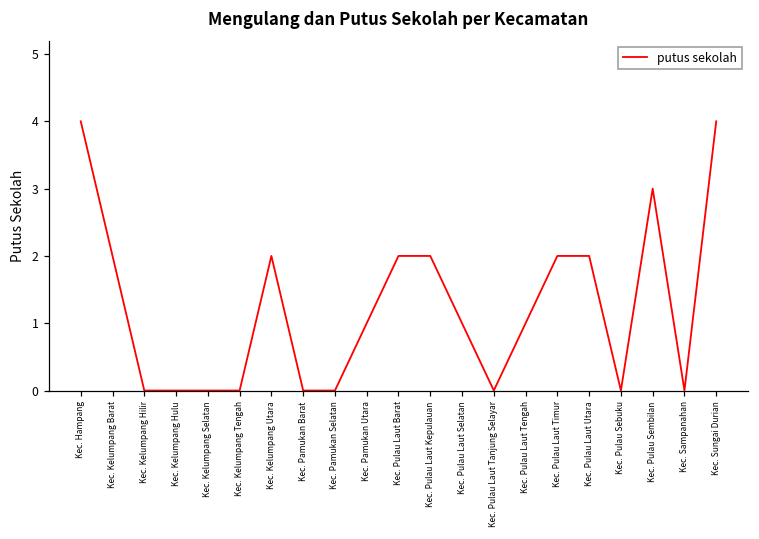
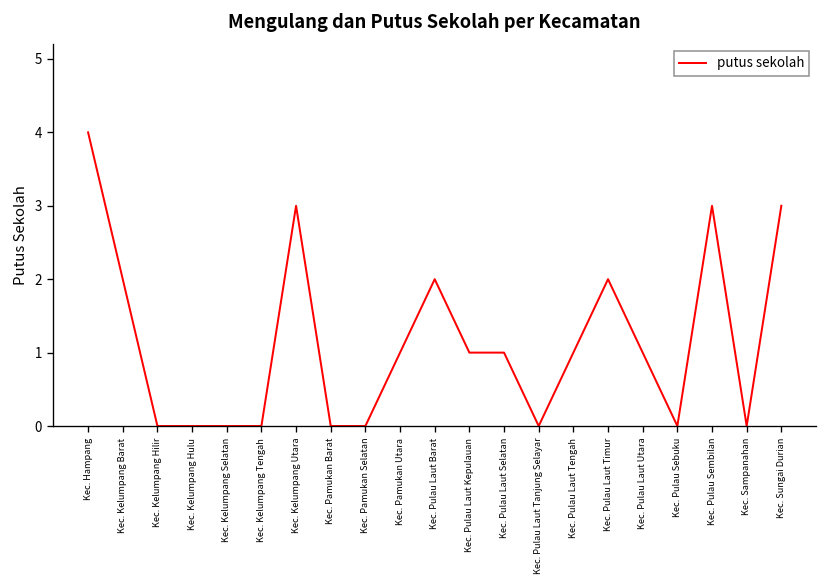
  {
    "Kec. Hampang": 4,
    "Kec. Kelumpang Barat": 2,
    "Kec. Kelumpang Hilir": 0,
    "Kec. Kelumpang Hulu": 0,
    "Kec. Kelumpang Selatan": 0,
    "Kec. Kelumpang Tengah": 0,
-   "Kec. Kelumpang Utara": 2,
+   "Kec. Kelumpang Utara": 3,
    "Kec. Pamukan Barat": 0,
    "Kec. Pamukan Selatan": 0,
    "Kec. Pamukan Utara": 1,
    "Kec. Pulau Laut Barat": 2,
-   "Kec. Pulau Laut Kepulauan": 2,
+   "Kec. Pulau Laut Kepulauan": 1,
    "Kec. Pulau Laut Selatan": 1,
    "Kec. Pulau Laut Tanjung Selayar": 0,
    "Kec. Pulau Laut Tengah": 1,
    "Kec. Pulau Laut Timur": 2,
-   "Kec. Pulau Laut Utara": 2,
+   "Kec. Pulau Laut Utara": 1,
    "Kec. Pulau Sebuku": 0,
    "Kec. Pulau Sembilan": 3,
    "Kec. Sampanahan": 0,
-   "Kec. Sungai Durian": 4
+   "Kec. Sungai Durian": 3
  }
